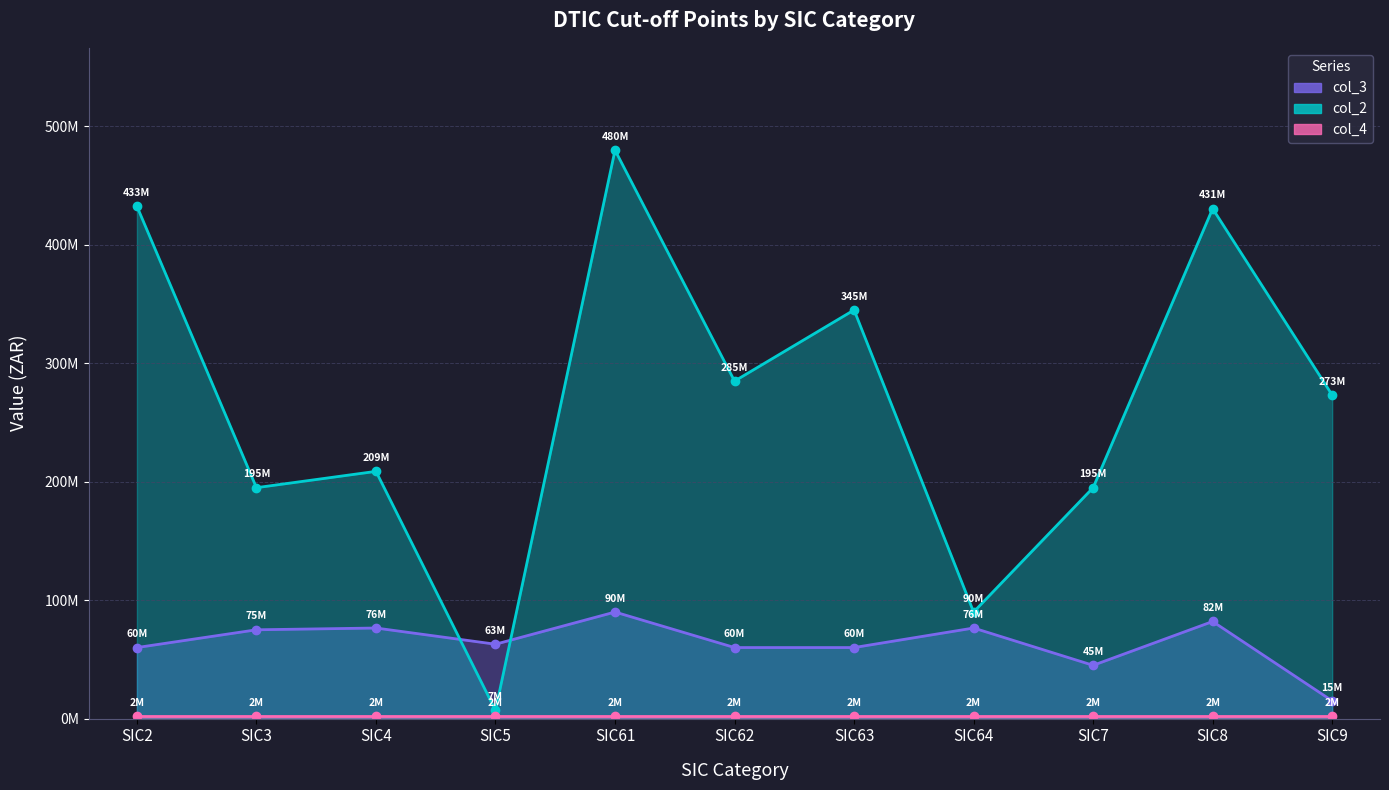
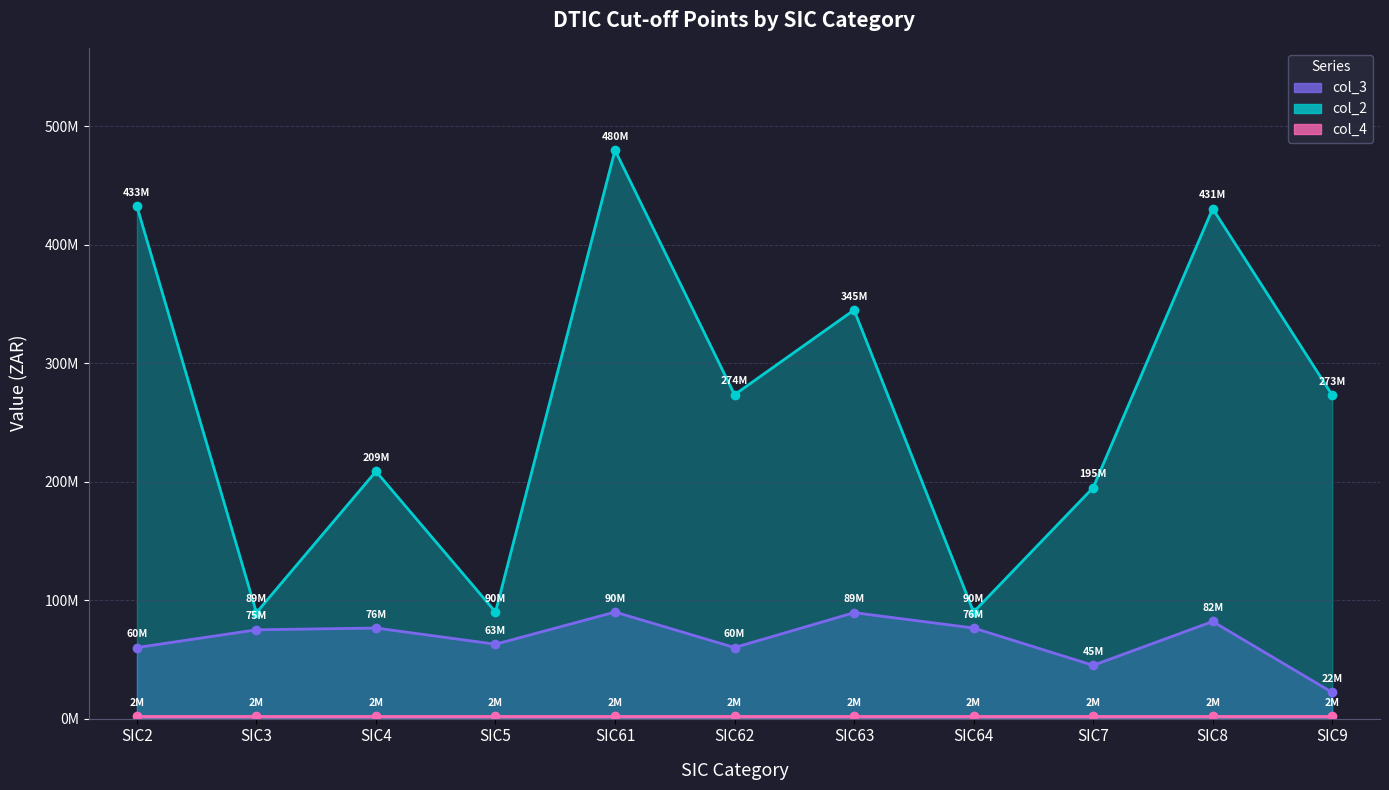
  {
    "col_3": {
      "SIC2": "60M",
      "SIC4": "76M",
      "SIC5": "63M",
      "SIC61": "90M",
      "SIC62": "60M",
-     "SIC63": "60M",
+     "SIC63": "89M",
      "SIC7": "45M",
      "SIC8": "82M",
-     "SIC9": "15M"
+     "SIC9": "22M"
    },
    "col_2": {
      "SIC2": "433M",
-     "SIC3": "195M",
+     "SIC3": "89M",
      "SIC4": "209M",
-     "SIC5": "7M",
+     "SIC5": "90M",
      "SIC61": "480M",
-     "SIC62": "285M",
+     "SIC62": "274M",
      "SIC63": "345M",
      "SIC64": "90M",
      "SIC7": "195M",
      "SIC8": "431M",
      "SIC9": "273M"
    },
    "col_4": {
      "SIC2": "2M",
      "SIC3": "2M",
      "SIC4": "2M",
      "SIC5": "2M",
      "SIC61": "2M",
      "SIC62": "2M",
      "SIC63": "2M",
      "SIC64": "2M",
      "SIC7": "2M",
      "SIC8": "2M",
      "SIC9": "2M"
    }
  }
